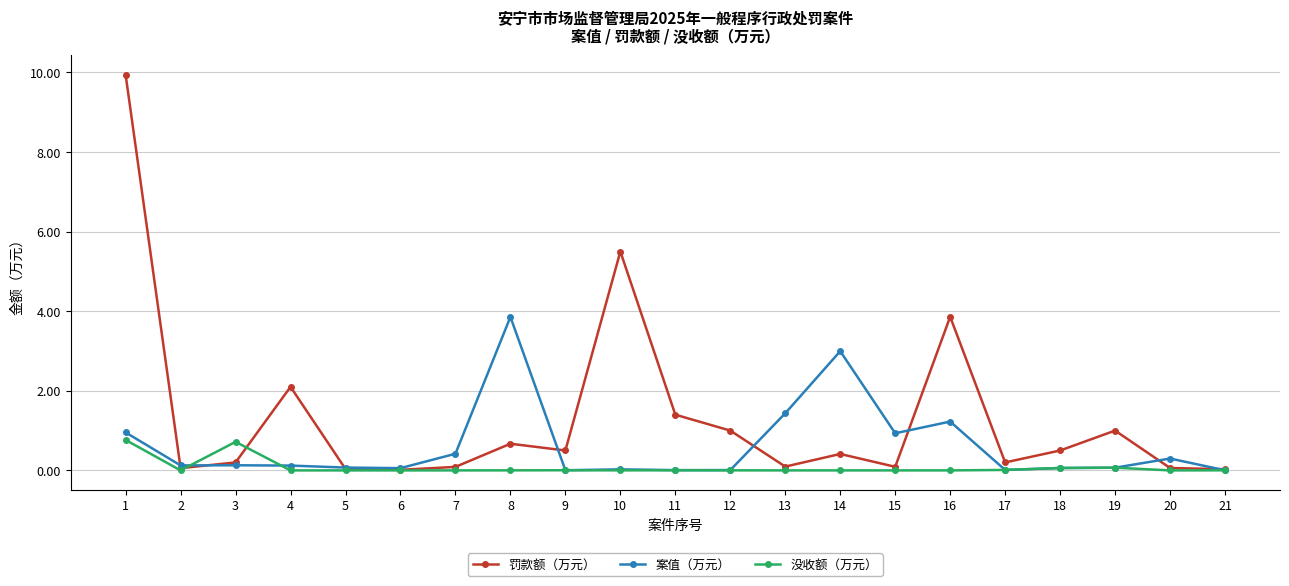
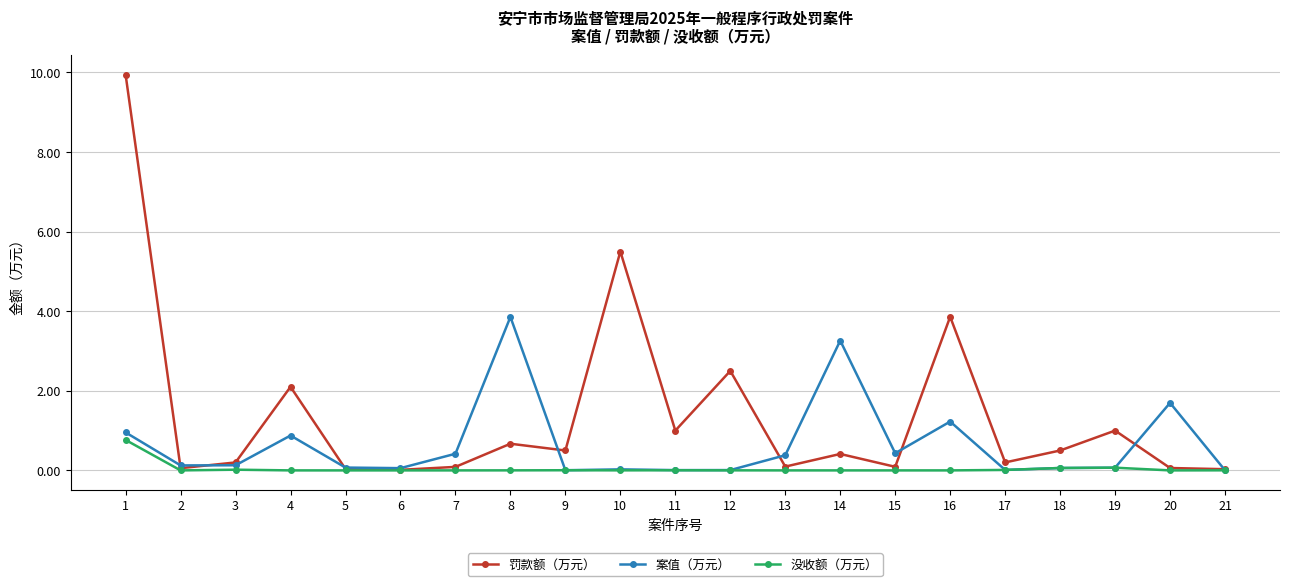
  {
    "罚款额（万元）": {
      "1": 9.9,
      "3": 0.2,
      "4": 2.1,
      "7": 0.1,
      "8": 0.7,
      "9": 0.5,
      "10": 5.5,
-     "11": 1.4,
-     "12": 1.0,
+     "11": 1.0,
+     "12": 2.5,
      "13": 0.1,
      "14": 0.4,
      "15": 0.1,
      "16": 3.9,
      "17": 0.2,
      "18": 0.5,
      "19": 1.0
    },
    "案值（万元）": {
      "1": 1.0,
      "2": 0.1,
      "3": 0.1,
-     "4": 0.1,
+     "4": 0.9,
      "7": 0.4,
      "8": 3.9,
-     "13": 1.4,
-     "14": 3.0,
-     "15": 0.9,
+     "13": 0.4,
+     "14": 3.3,
+     "15": 0.4,
      "16": 1.2,
-     "20": 0.3
+     "20": 1.7
    },
    "没收额（万元）": {
      "1": 0.8,
-     "3": 0.7,
+     "3": 0.0,
      "4": 0.0,
      "7": 0.0,
      "8": 0.0,
      "13": 0.0,
      "14": 0.0,
      "15": 0.0,
      "16": 0.0
    }
  }
